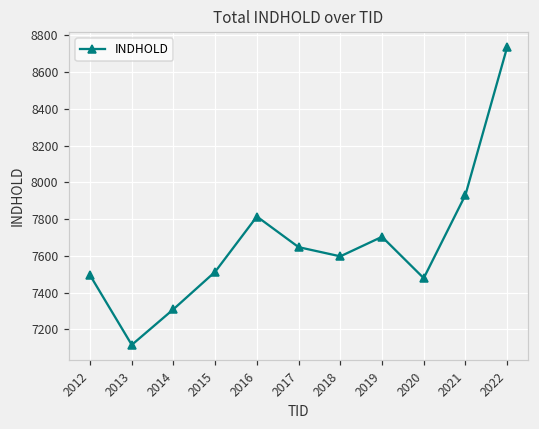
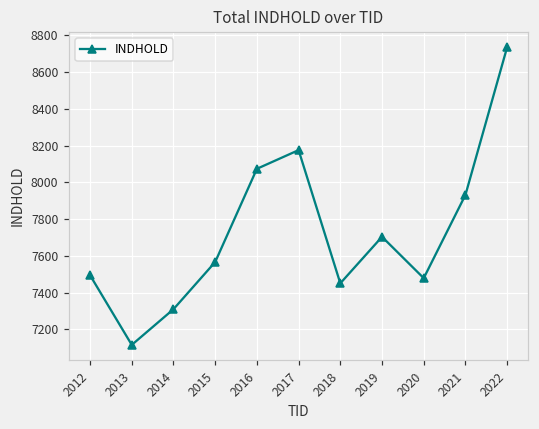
  {
    "2012": 7490,
    "2013": 7120,
    "2014": 7310,
-   "2015": 7510,
-   "2016": 7810,
-   "2017": 7650,
-   "2018": 7600,
+   "2015": 7570,
+   "2016": 8070,
+   "2017": 8180,
+   "2018": 7450,
    "2019": 7700,
    "2020": 7480,
    "2021": 7930,
    "2022": 8740
  }
